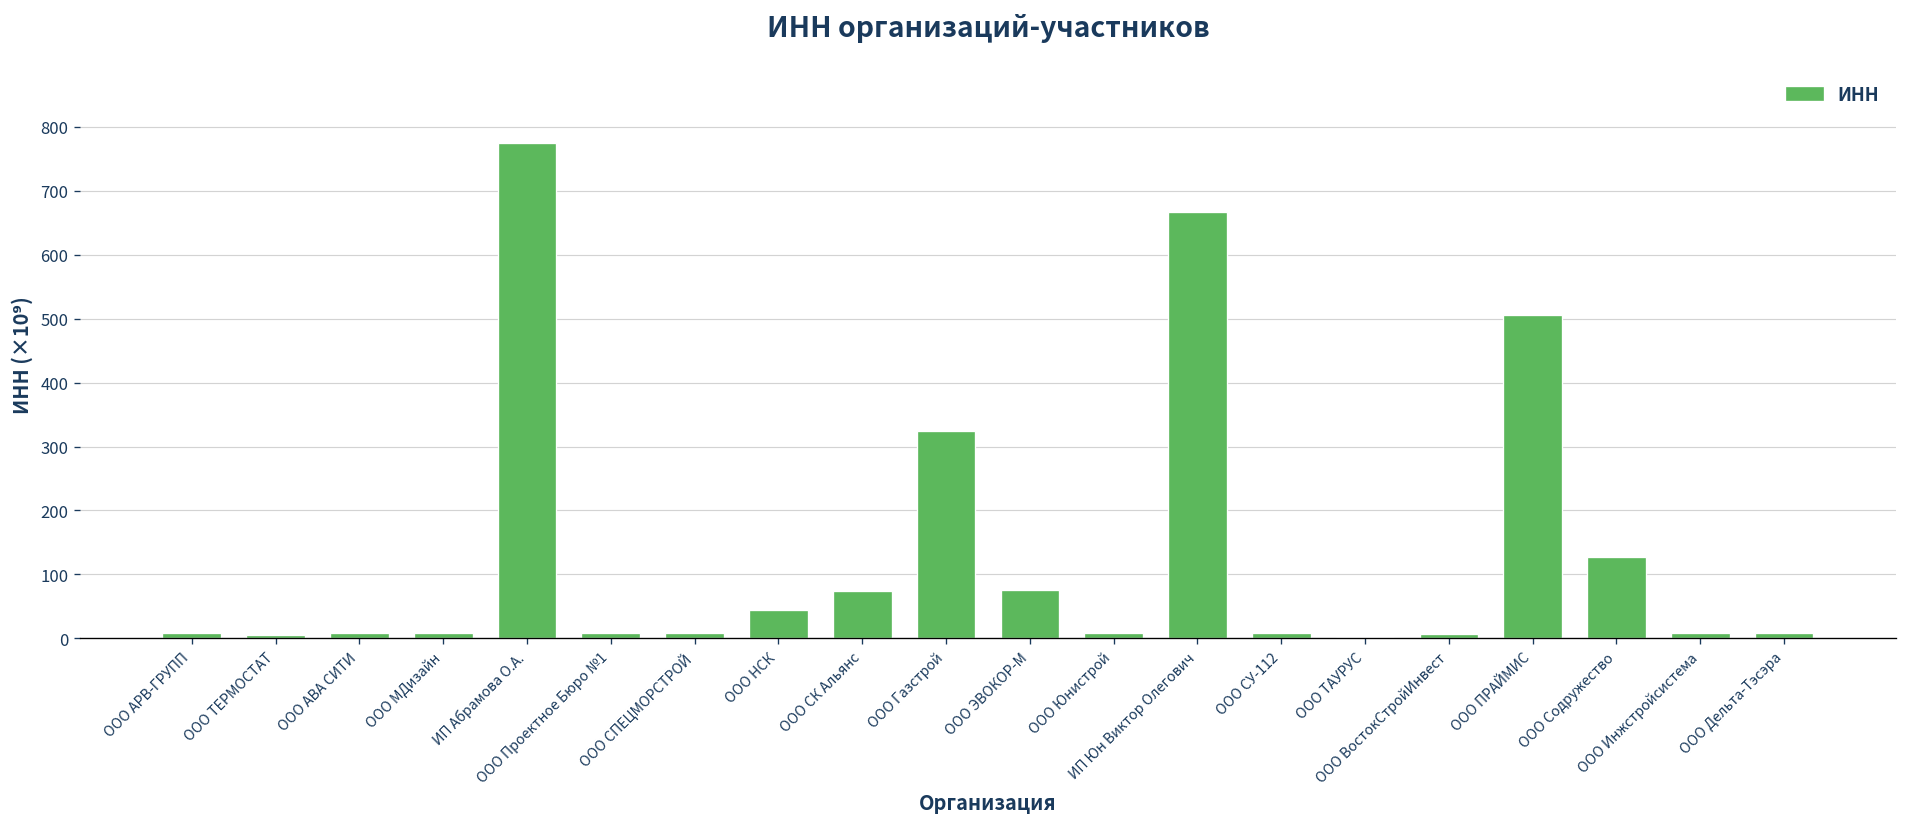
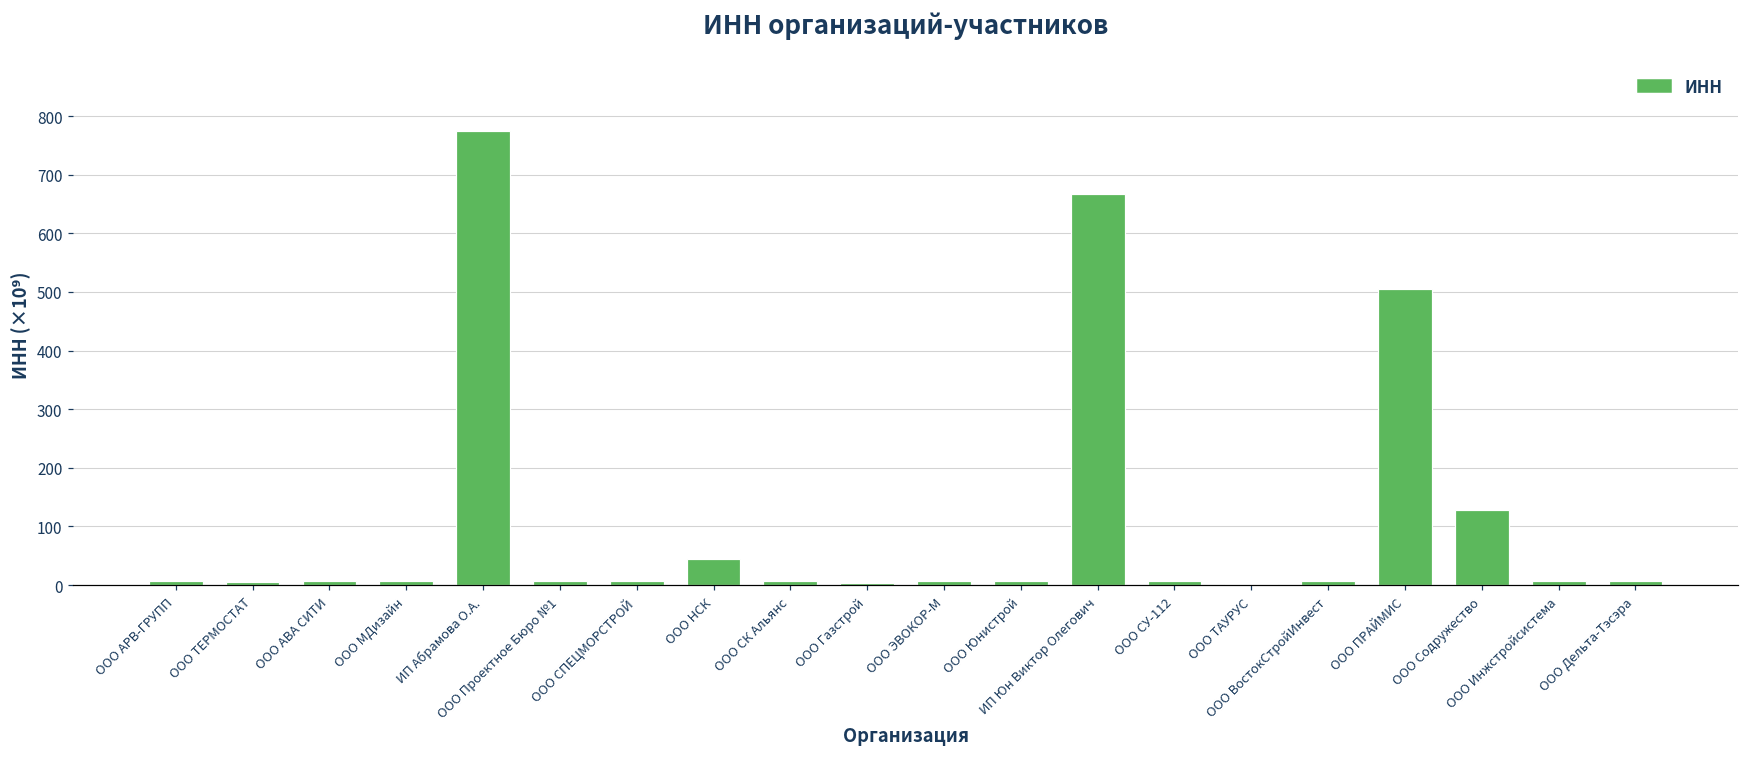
  {
    "ООО АРВ-ГРУПП": 10,
    "ООО ТЕРМОСТАТ": 10,
    "ООО АВА СИТИ": 10,
    "ООО МДизайн": 10,
    "ИП Абрамова О.А.": 770,
    "ООО Проектное Бюро №1": 10,
    "ООО СПЕЦМОРСТРОЙ": 10,
    "ООО НСК": 50,
-   "ООО СК Альянс": 70,
-   "ООО Газстрой": 320,
-   "ООО ЭВОКОР-М": 80,
+   "ООО СК Альянс": 10,
+   "ООО Газстрой": 0,
+   "ООО ЭВОКОР-М": 10,
    "ООО Юнистрой": 10,
    "ИП Юн Виктор Олегович": 670,
    "ООО СУ-112": 10,
    "ООО ВостокСтройИнвест": 10,
    "ООО ПРАЙМИС": 510,
    "ООО Содружество": 130,
    "ООО Инжстройсистема": 10,
    "ООО Дельта-Тэсэра": 10
  }
